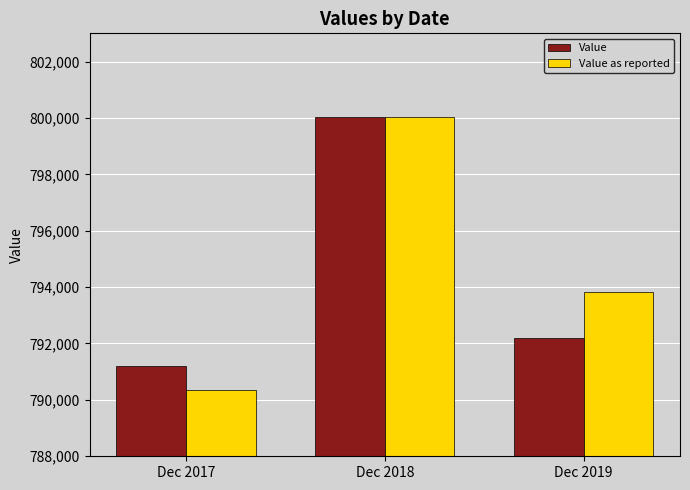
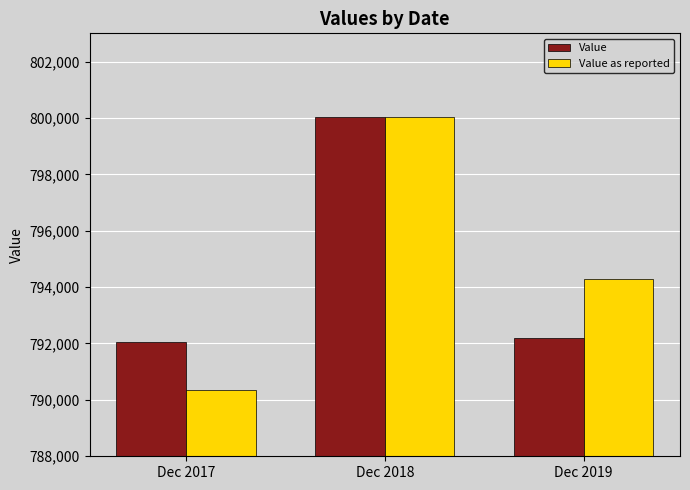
  {
    "Value": {
-     "Dec 2017": "791,200",
+     "Dec 2017": "792,100",
      "Dec 2018": "800,100",
      "Dec 2019": "792,200"
    },
    "Value as reported": {
      "Dec 2017": "790,300",
      "Dec 2018": "800,100",
-     "Dec 2019": "793,800"
+     "Dec 2019": "794,300"
    }
  }
